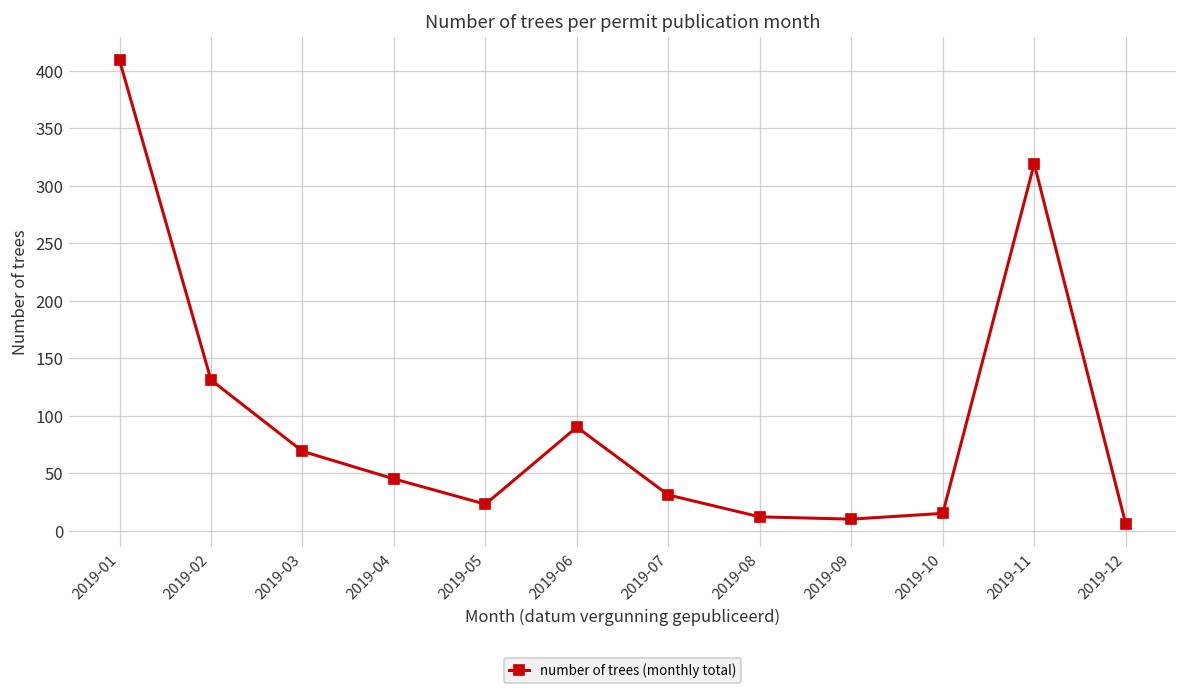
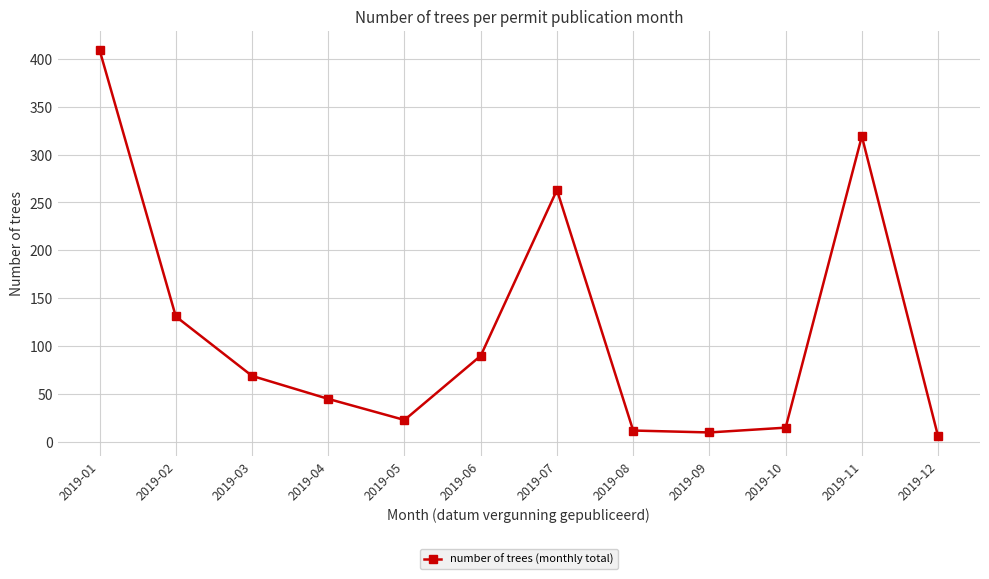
  {
    "2019-01": 410,
    "2019-02": 130,
    "2019-03": 70,
    "2019-04": 50,
    "2019-05": 20,
    "2019-06": 90,
-   "2019-07": 30,
+   "2019-07": 260,
    "2019-08": 10,
    "2019-09": 10,
    "2019-10": 20,
    "2019-11": 320,
    "2019-12": 10
  }
